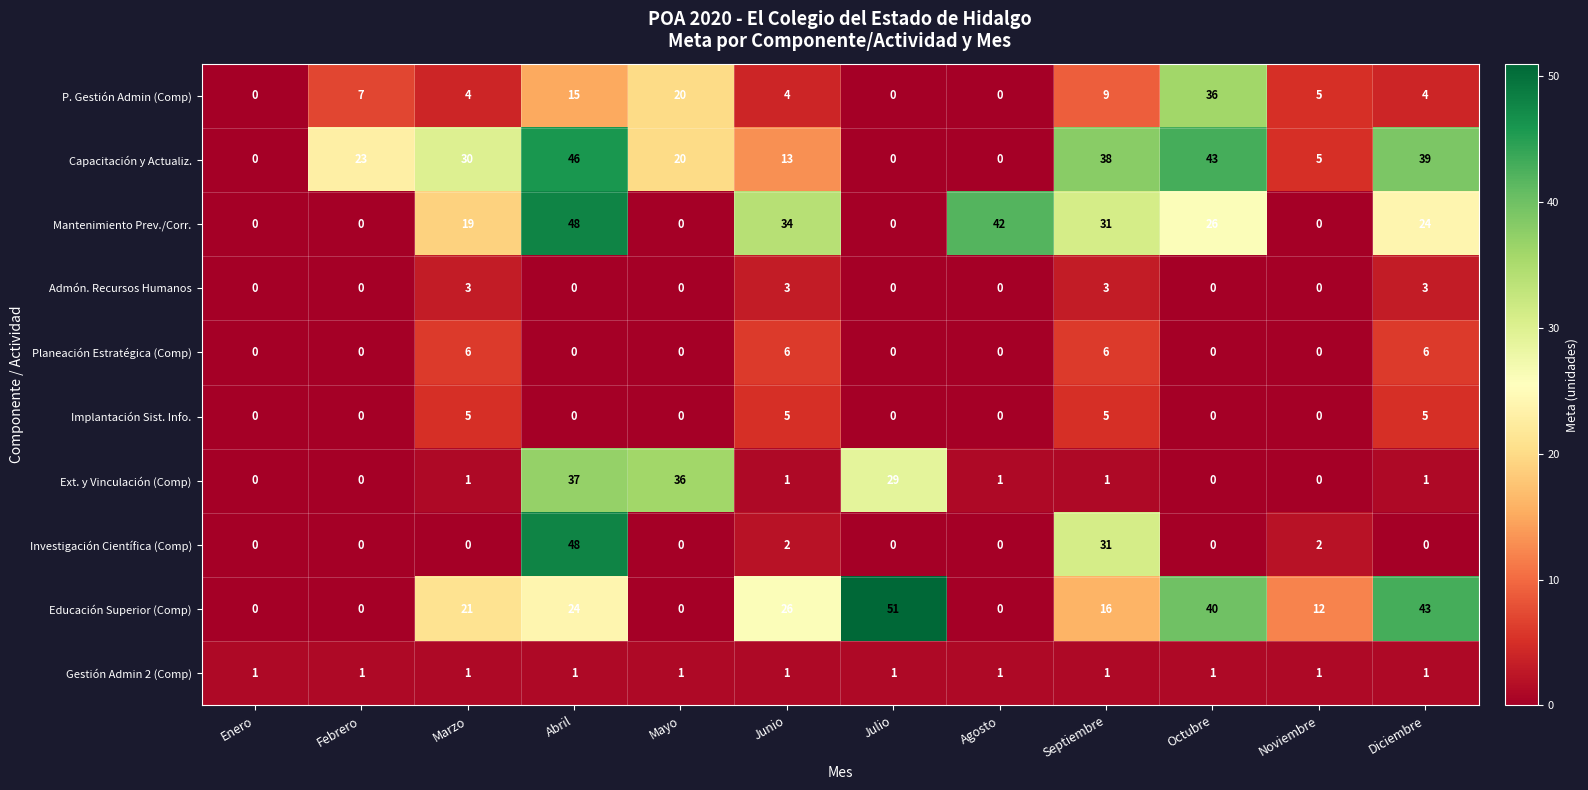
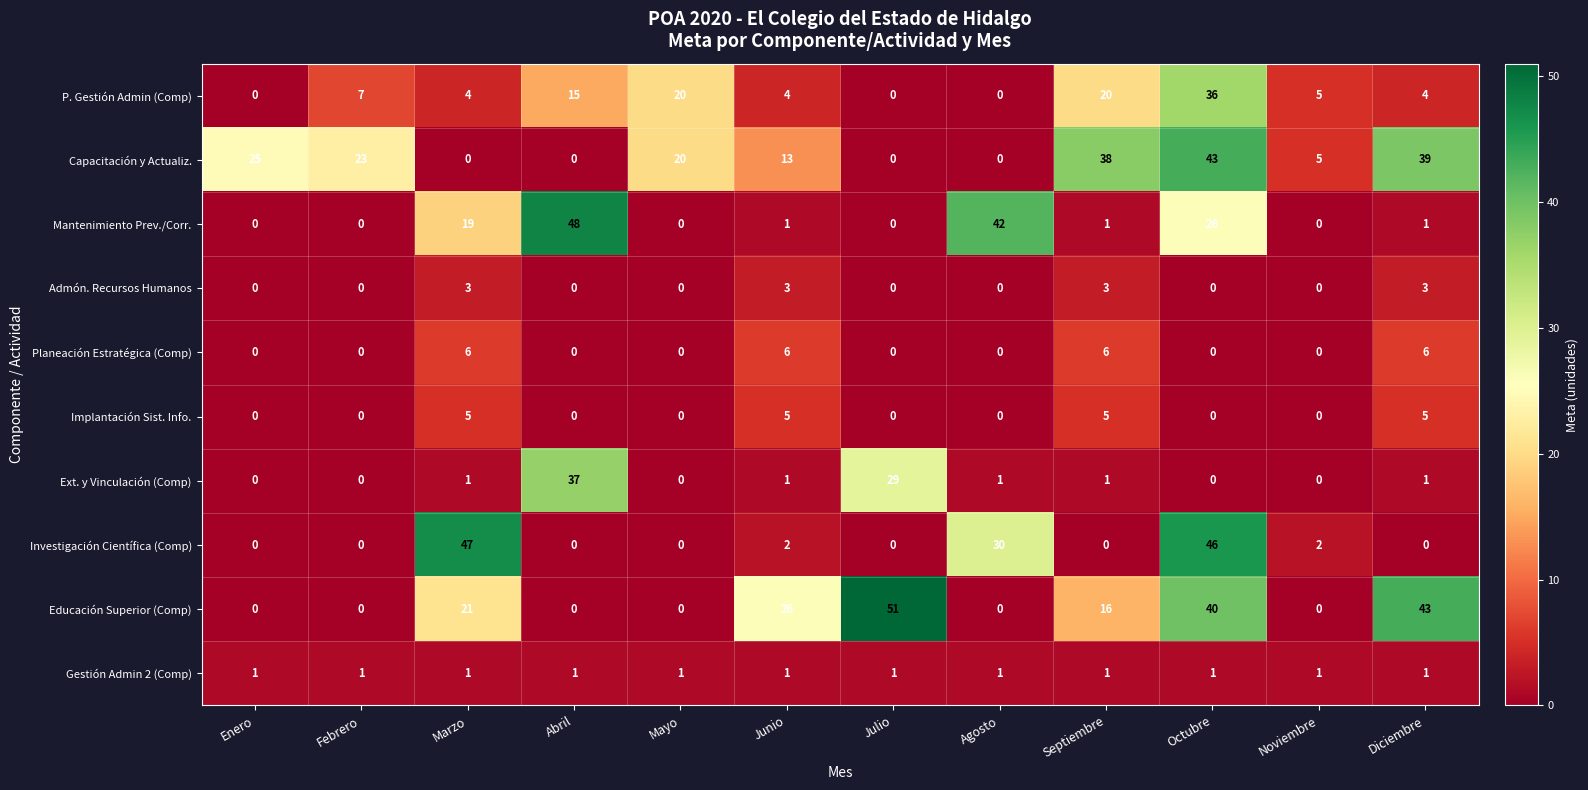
  {
    "P. Gestión Admin (Comp)": {
      "Enero": 0,
      "Febrero": 7,
      "Marzo": 4,
      "Abril": 15,
      "Mayo": 20,
      "Junio": 4,
      "Julio": 0,
      "Agosto": 0,
-     "Septiembre": 9,
+     "Septiembre": 20,
      "Octubre": 36,
      "Noviembre": 5,
      "Diciembre": 4
    },
    "Capacitación y Actualiz.": {
-     "Enero": 0,
+     "Enero": 25,
      "Febrero": 23,
-     "Marzo": 30,
-     "Abril": 46,
+     "Marzo": 0,
+     "Abril": 0,
      "Mayo": 20,
      "Junio": 13,
      "Julio": 0,
      "Agosto": 0,
      "Septiembre": 38,
      "Octubre": 43,
      "Noviembre": 5,
      "Diciembre": 39
    },
    "Mantenimiento Prev./Corr.": {
      "Enero": 0,
      "Febrero": 0,
      "Marzo": 19,
      "Abril": 48,
      "Mayo": 0,
-     "Junio": 34,
+     "Junio": 1,
      "Julio": 0,
      "Agosto": 42,
-     "Septiembre": 31,
+     "Septiembre": 1,
      "Octubre": 26,
      "Noviembre": 0,
-     "Diciembre": 24
+     "Diciembre": 1
    },
    "Admón. Recursos Humanos": {
      "Enero": 0,
      "Febrero": 0,
      "Marzo": 3,
      "Abril": 0,
      "Mayo": 0,
      "Junio": 3,
      "Julio": 0,
      "Agosto": 0,
      "Septiembre": 3,
      "Octubre": 0,
      "Noviembre": 0,
      "Diciembre": 3
    },
    "Planeación Estratégica (Comp)": {
      "Enero": 0,
      "Febrero": 0,
      "Marzo": 6,
      "Abril": 0,
      "Mayo": 0,
      "Junio": 6,
      "Julio": 0,
      "Agosto": 0,
      "Septiembre": 6,
      "Octubre": 0,
      "Noviembre": 0,
      "Diciembre": 6
    },
    "Implantación Sist. Info.": {
      "Enero": 0,
      "Febrero": 0,
      "Marzo": 5,
      "Abril": 0,
      "Mayo": 0,
      "Junio": 5,
      "Julio": 0,
      "Agosto": 0,
      "Septiembre": 5,
      "Octubre": 0,
      "Noviembre": 0,
      "Diciembre": 5
    },
    "Ext. y Vinculación (Comp)": {
      "Enero": 0,
      "Febrero": 0,
      "Marzo": 1,
      "Abril": 37,
-     "Mayo": 36,
+     "Mayo": 0,
      "Junio": 1,
      "Julio": 29,
      "Agosto": 1,
      "Septiembre": 1,
      "Octubre": 0,
      "Noviembre": 0,
      "Diciembre": 1
    },
    "Investigación Científica (Comp)": {
      "Enero": 0,
      "Febrero": 0,
-     "Marzo": 0,
-     "Abril": 48,
+     "Marzo": 47,
+     "Abril": 0,
      "Mayo": 0,
      "Junio": 2,
      "Julio": 0,
-     "Agosto": 0,
-     "Septiembre": 31,
-     "Octubre": 0,
+     "Agosto": 30,
+     "Septiembre": 0,
+     "Octubre": 46,
      "Noviembre": 2,
      "Diciembre": 0
    },
    "Educación Superior (Comp)": {
      "Enero": 0,
      "Febrero": 0,
      "Marzo": 21,
-     "Abril": 24,
+     "Abril": 0,
      "Mayo": 0,
      "Junio": 26,
      "Julio": 51,
      "Agosto": 0,
      "Septiembre": 16,
      "Octubre": 40,
-     "Noviembre": 12,
+     "Noviembre": 0,
      "Diciembre": 43
    },
    "Gestión Admin 2 (Comp)": {
      "Enero": 1,
      "Febrero": 1,
      "Marzo": 1,
      "Abril": 1,
      "Mayo": 1,
      "Junio": 1,
      "Julio": 1,
      "Agosto": 1,
      "Septiembre": 1,
      "Octubre": 1,
      "Noviembre": 1,
      "Diciembre": 1
    }
  }
